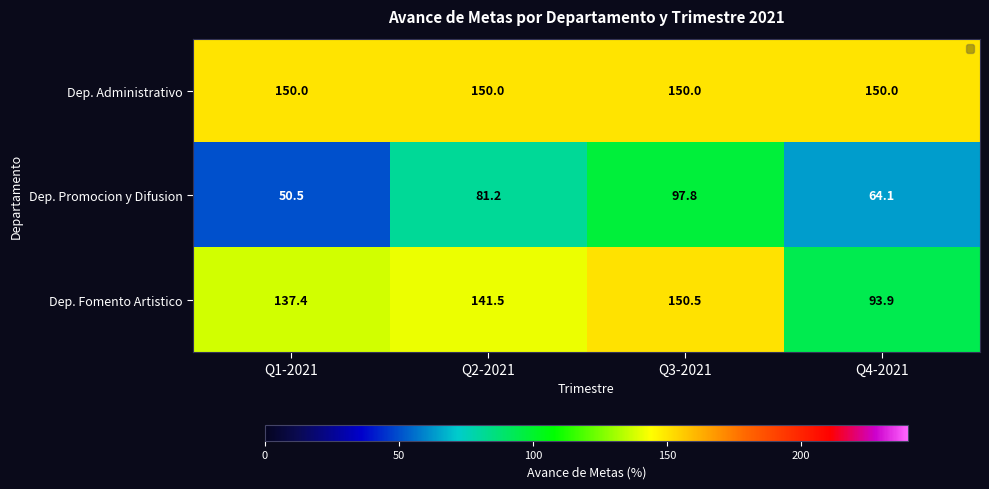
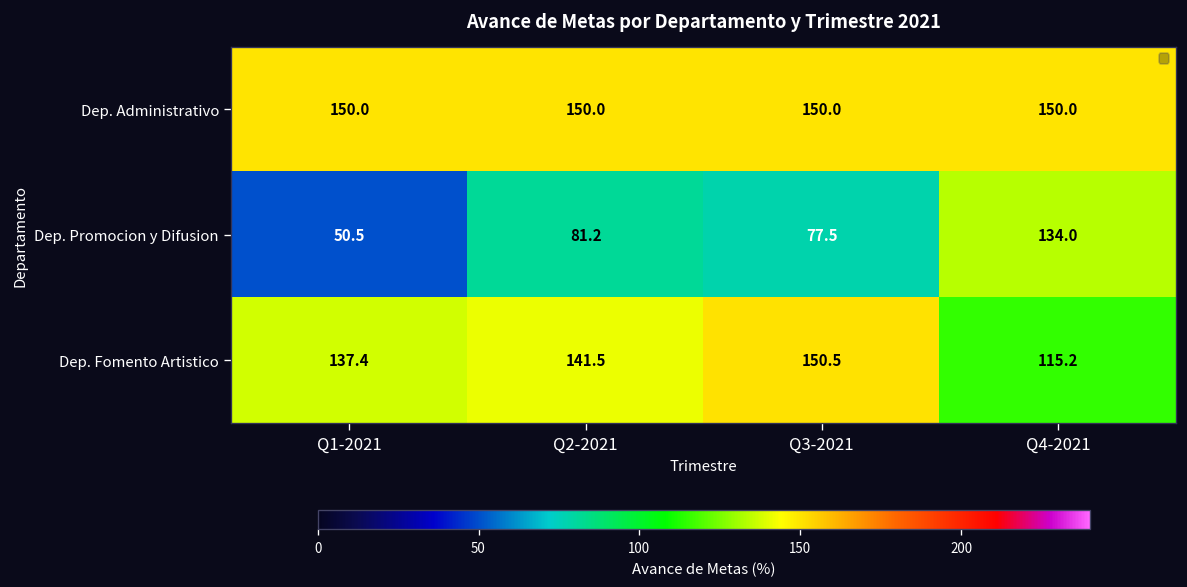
  {
    "Dep. Administrativo": {
      "Q1-2021": 150.0,
      "Q2-2021": 150.0,
      "Q3-2021": 150.0,
      "Q4-2021": 150.0
    },
    "Dep. Promocion y Difusion": {
      "Q1-2021": 50.5,
      "Q2-2021": 81.2,
-     "Q3-2021": 97.8,
-     "Q4-2021": 64.1
+     "Q3-2021": 77.5,
+     "Q4-2021": 134.0
    },
    "Dep. Fomento Artistico": {
      "Q1-2021": 137.4,
      "Q2-2021": 141.5,
      "Q3-2021": 150.5,
-     "Q4-2021": 93.9
+     "Q4-2021": 115.2
    }
  }
